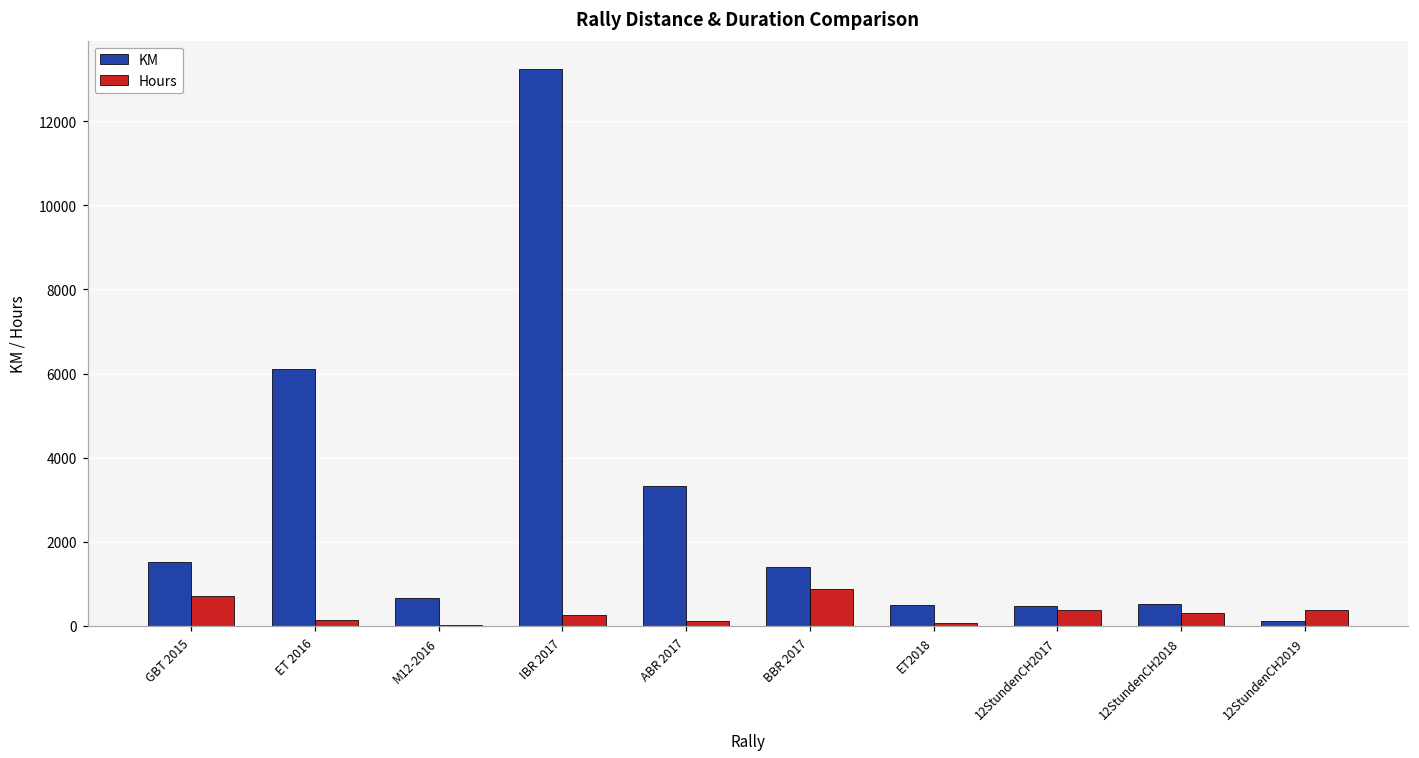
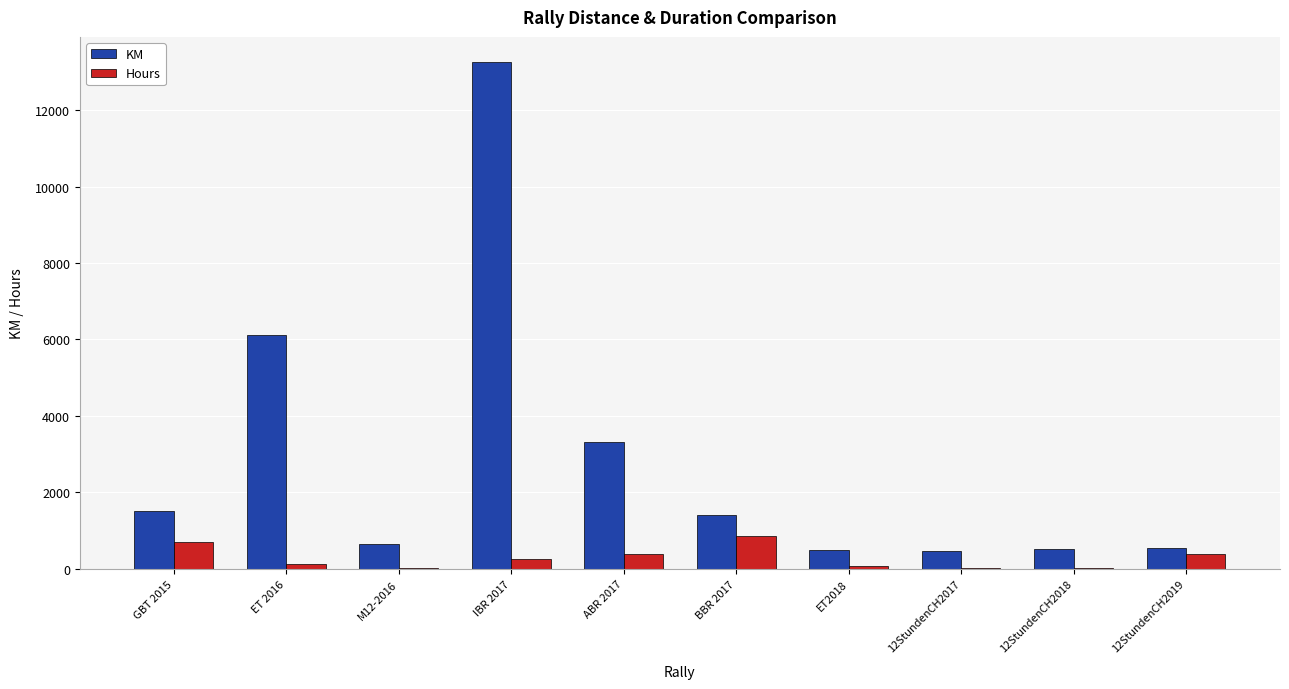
  {
    "KM": {
      "GBT 2015": 1500,
      "ET 2016": 6100,
      "M12-2016": 700,
      "IBR 2017": 13300,
      "ABR 2017": 3300,
      "BBR 2017": 1400,
      "ET2018": 500,
      "12StundenCH2017": 500,
      "12StundenCH2018": 500,
-     "12StundenCH2019": 100
+     "12StundenCH2019": 500
    },
    "Hours": {
      "GBT 2015": 700,
      "ET 2016": 100,
      "IBR 2017": 300,
-     "ABR 2017": 100,
+     "ABR 2017": 400,
      "BBR 2017": 900,
      "ET2018": 100,
-     "12StundenCH2017": 400,
-     "12StundenCH2018": 300,
+     "12StundenCH2017": 0,
+     "12StundenCH2018": 0,
      "12StundenCH2019": 400
    }
  }
